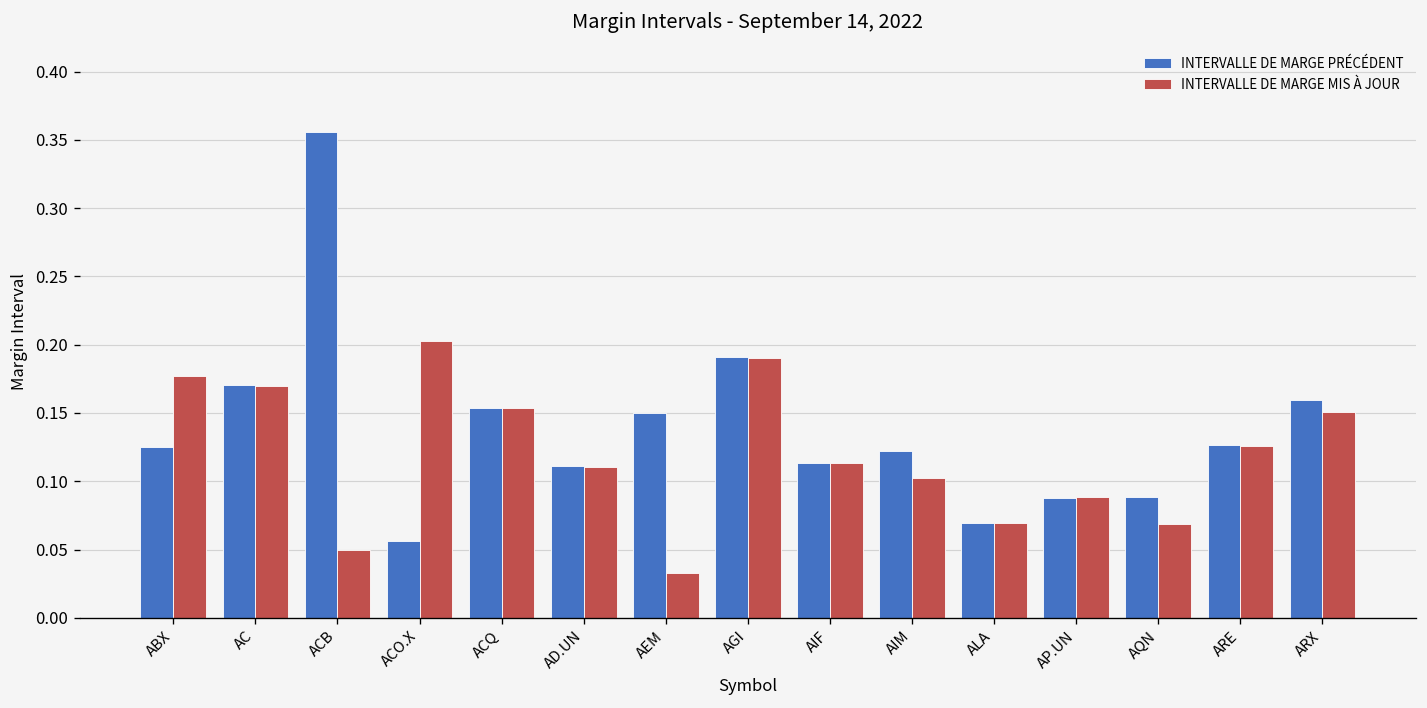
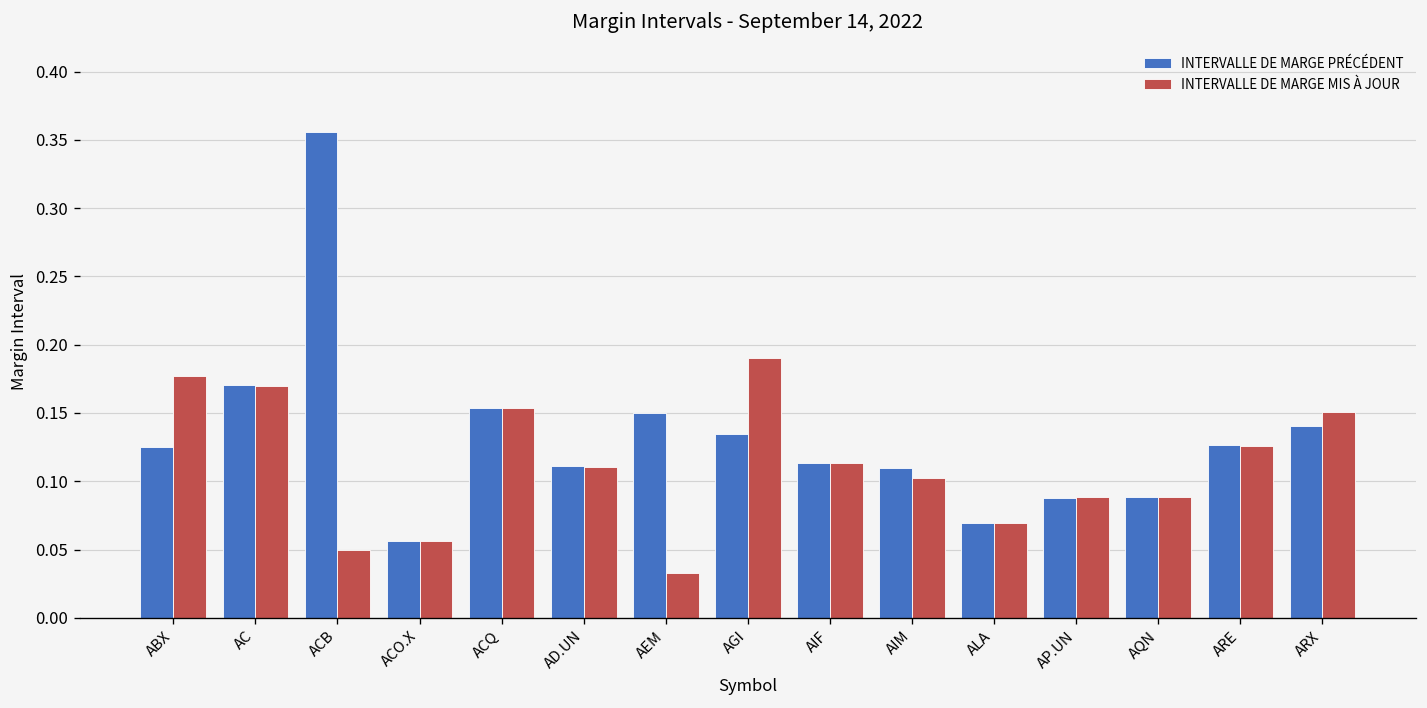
  {
    "INTERVALLE DE MARGE PRÉCÉDENT": {
      "ABX": 0.125,
      "AC": 0.171,
      "ACB": 0.356,
      "ACO.X": 0.057,
      "ACQ": 0.154,
      "AD.UN": 0.111,
      "AEM": 0.150,
-     "AGI": 0.191,
+     "AGI": 0.135,
      "AIF": 0.114,
-     "AIM": 0.122,
+     "AIM": 0.110,
      "ALA": 0.069,
      "AP.UN": 0.088,
      "AQN": 0.088,
      "ARE": 0.126,
-     "ARX": 0.160
+     "ARX": 0.141
    },
    "INTERVALLE DE MARGE MIS À JOUR": {
      "ABX": 0.177,
      "AC": 0.170,
      "ACB": 0.050,
-     "ACO.X": 0.203,
+     "ACO.X": 0.056,
      "ACQ": 0.153,
      "AD.UN": 0.111,
      "AEM": 0.033,
      "AGI": 0.190,
      "AIF": 0.114,
      "AIM": 0.103,
      "ALA": 0.069,
      "AP.UN": 0.089,
-     "AQN": 0.068,
+     "AQN": 0.088,
      "ARE": 0.126,
      "ARX": 0.151
    }
  }
